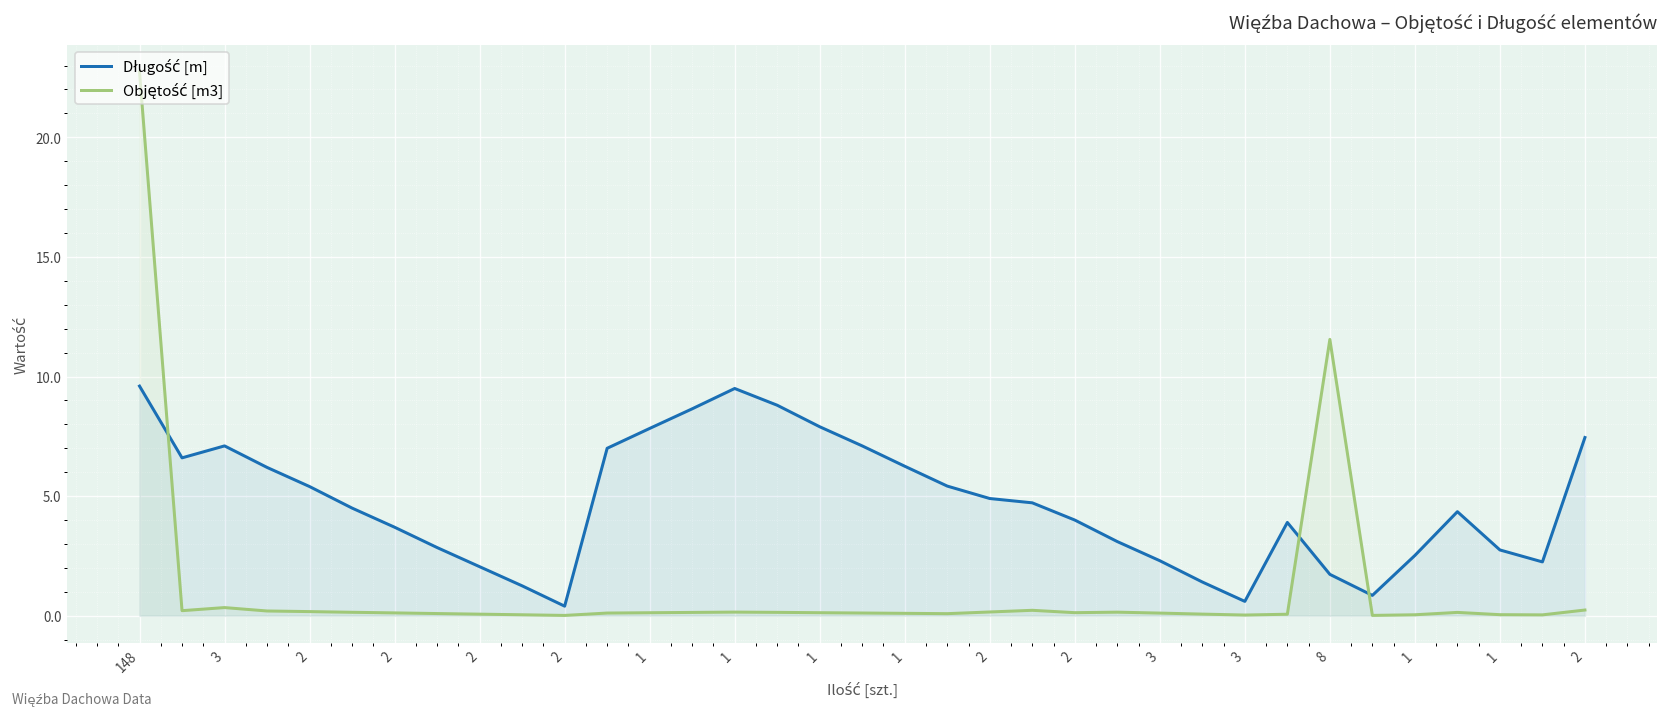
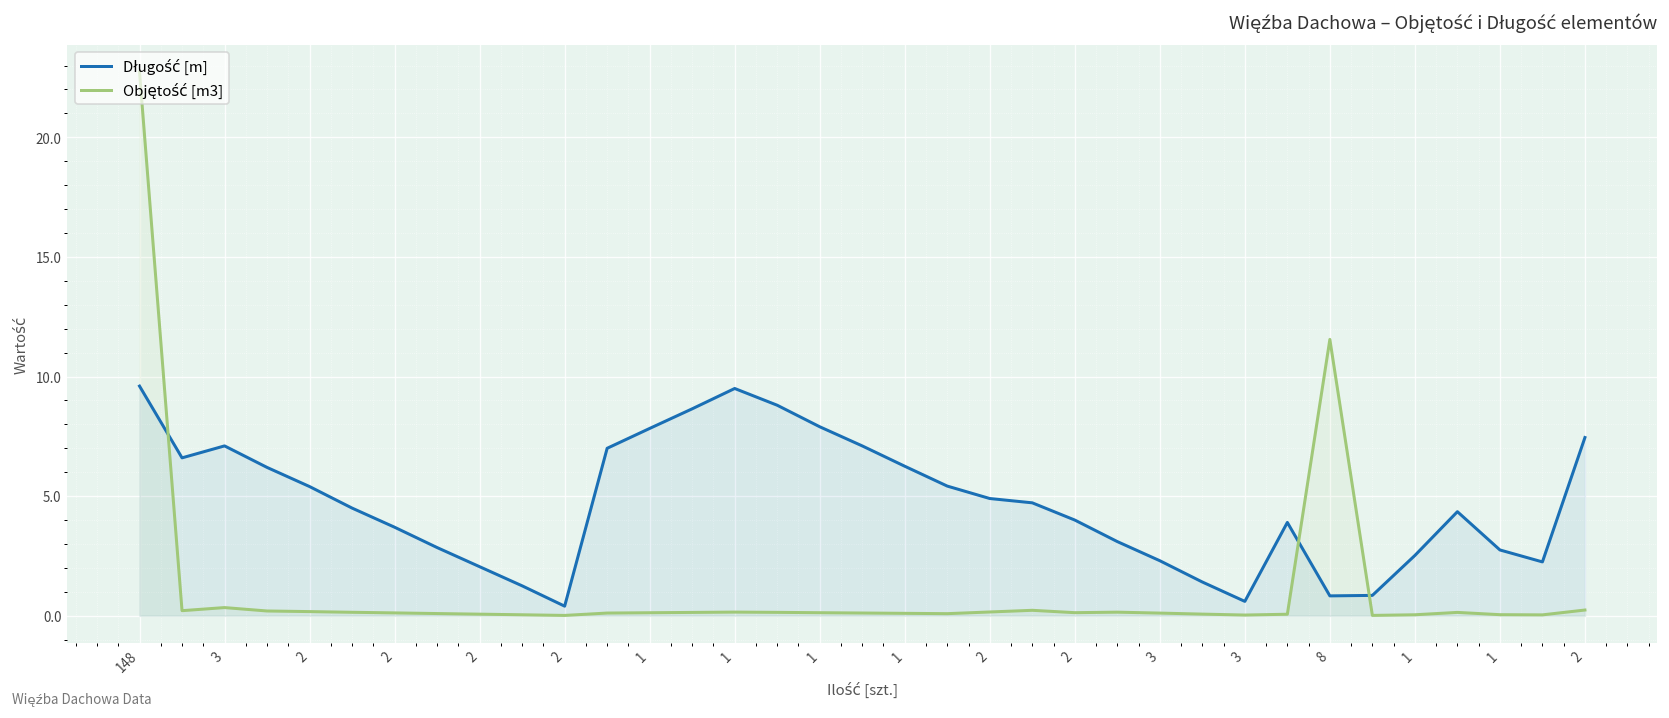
  {
    "Długość [m]": {
      "148": 9.6,
-     "8": 1.7
+     "8": 0.8
    },
    "Objętość [m3]": {
      "8": 11.6
    }
  }
